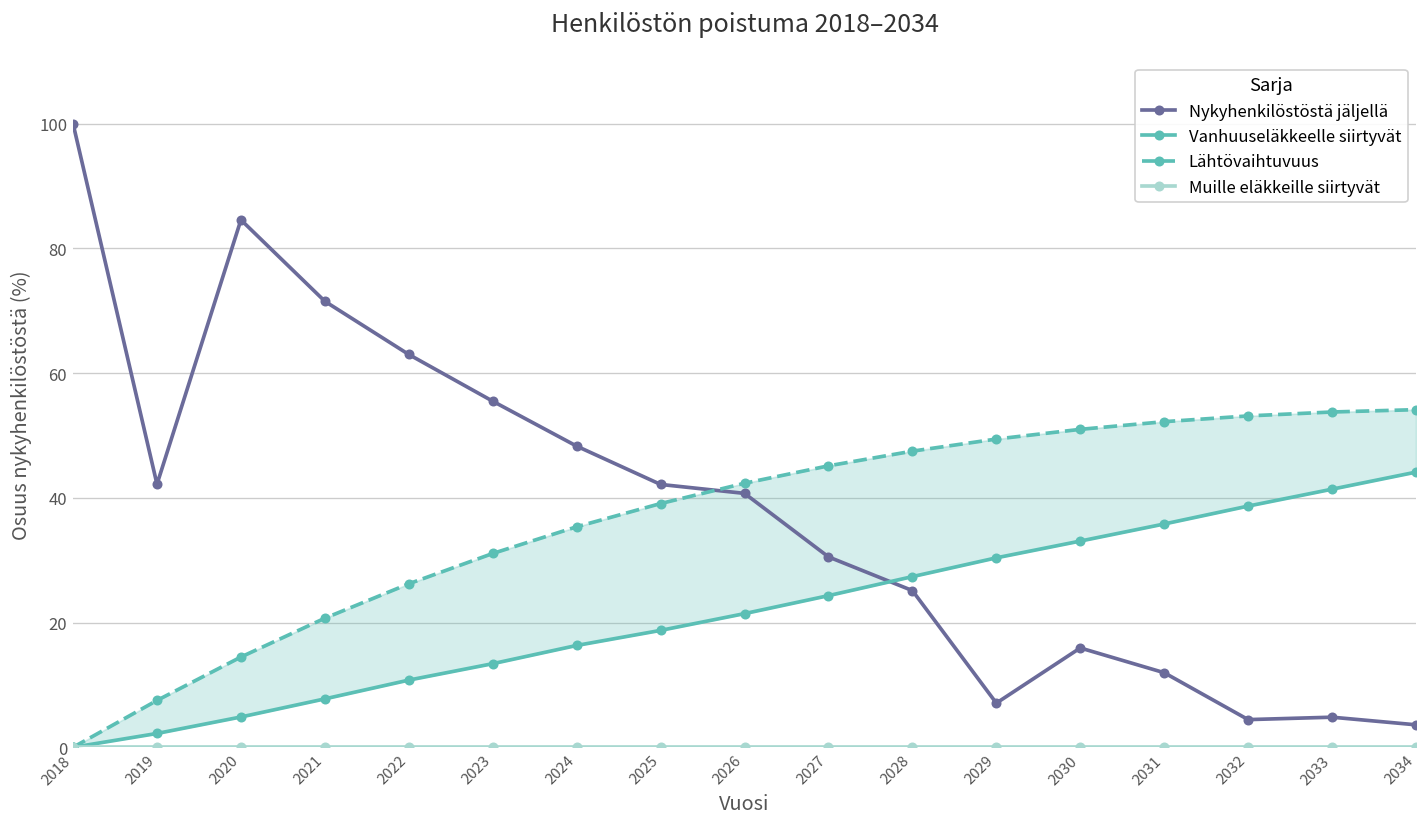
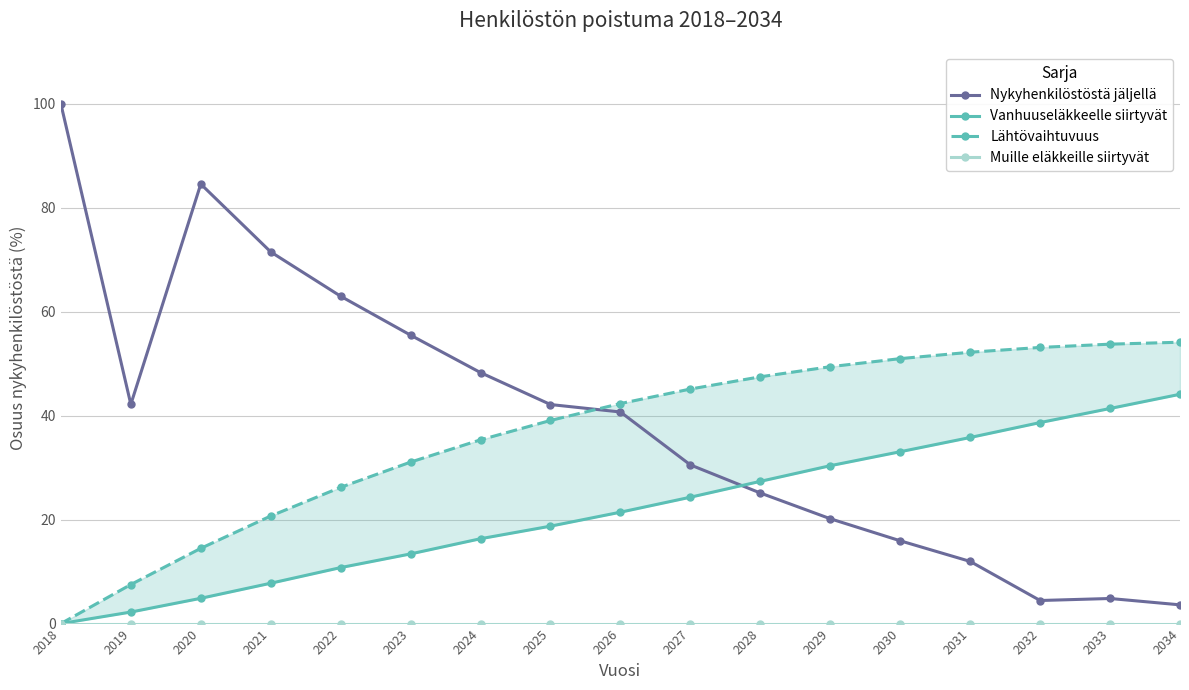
  {
    "Nykyhenkilöstöstä jäljellä": {
      "2018": 100,
      "2019": 42,
      "2020": 85,
      "2021": 72,
      "2022": 63,
      "2023": 56,
      "2024": 48,
      "2025": 42,
      "2026": 41,
      "2027": 31,
      "2028": 25,
-     "2029": 7,
+     "2029": 20,
      "2030": 16,
      "2031": 12,
      "2032": 4,
      "2033": 5,
      "2034": 4
    },
    "Muille eläkkeille siirtyvät": {
      "2019": 0,
      "2020": 0,
      "2021": 0,
      "2022": 0,
      "2023": 0,
      "2024": 0,
      "2025": 0,
      "2026": 0,
      "2027": 0,
      "2028": 0,
      "2029": 0,
      "2030": 0,
      "2031": 0,
      "2032": 0,
      "2033": 0,
      "2034": 0
    }
  }
